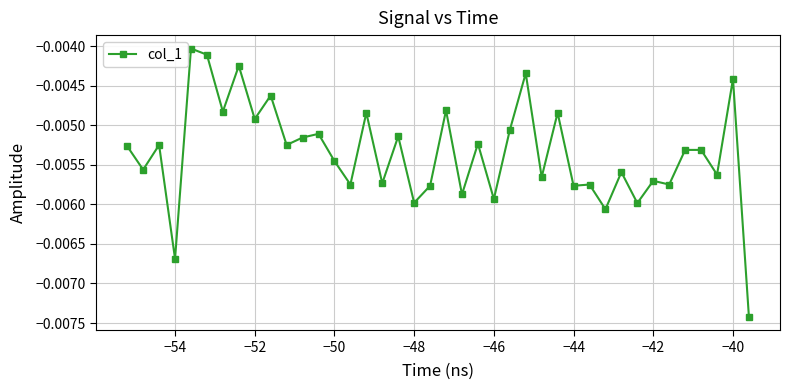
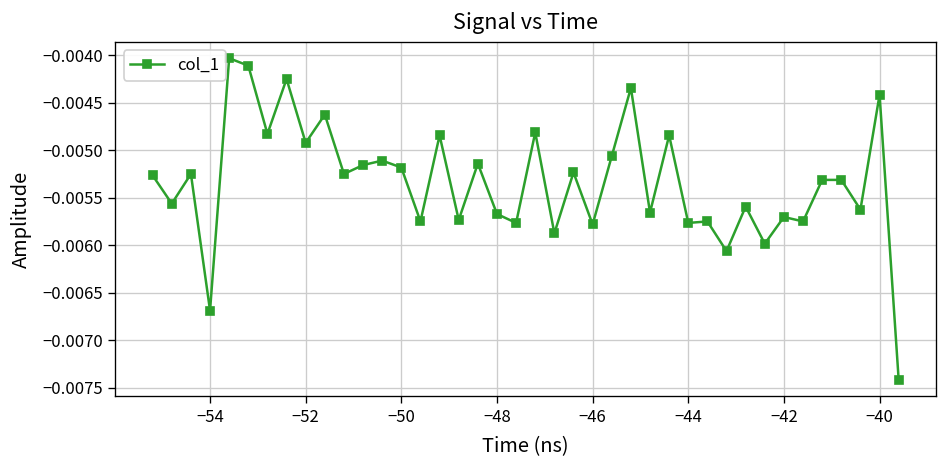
  {
    "−54": -0.0067,
    "−52": -0.0049,
-   "−50": -0.0055,
-   "−48": -0.0060,
-   "−46": -0.0059,
+   "−50": -0.0052,
+   "−48": -0.0057,
+   "−46": -0.0058,
    "−44": -0.0058,
    "−42": -0.0057,
    "−40": -0.0044
  }
